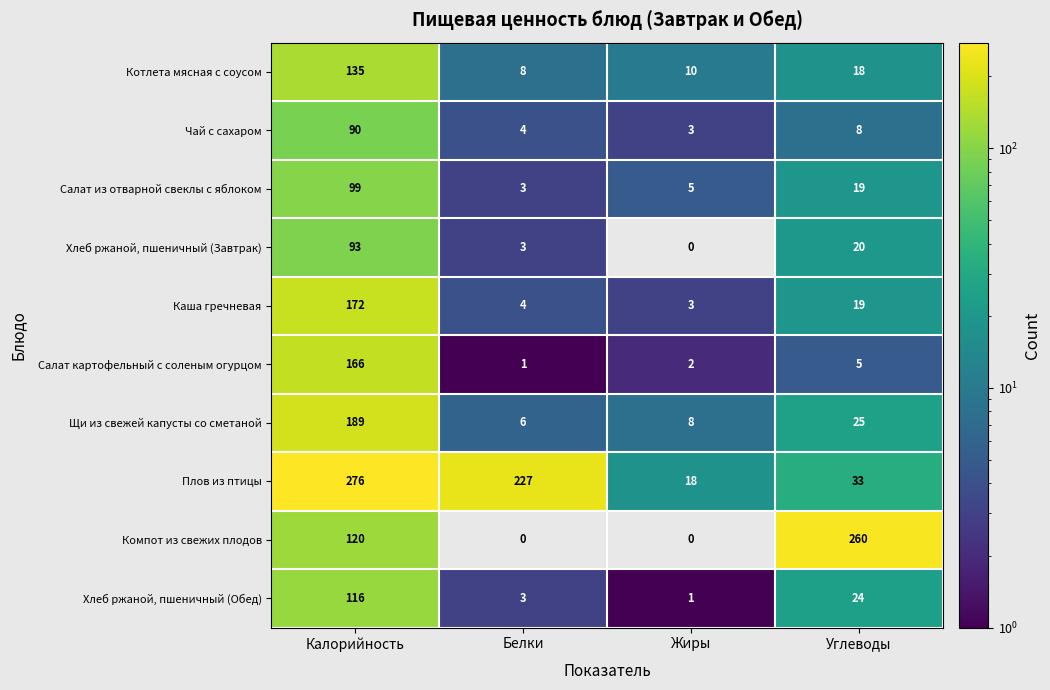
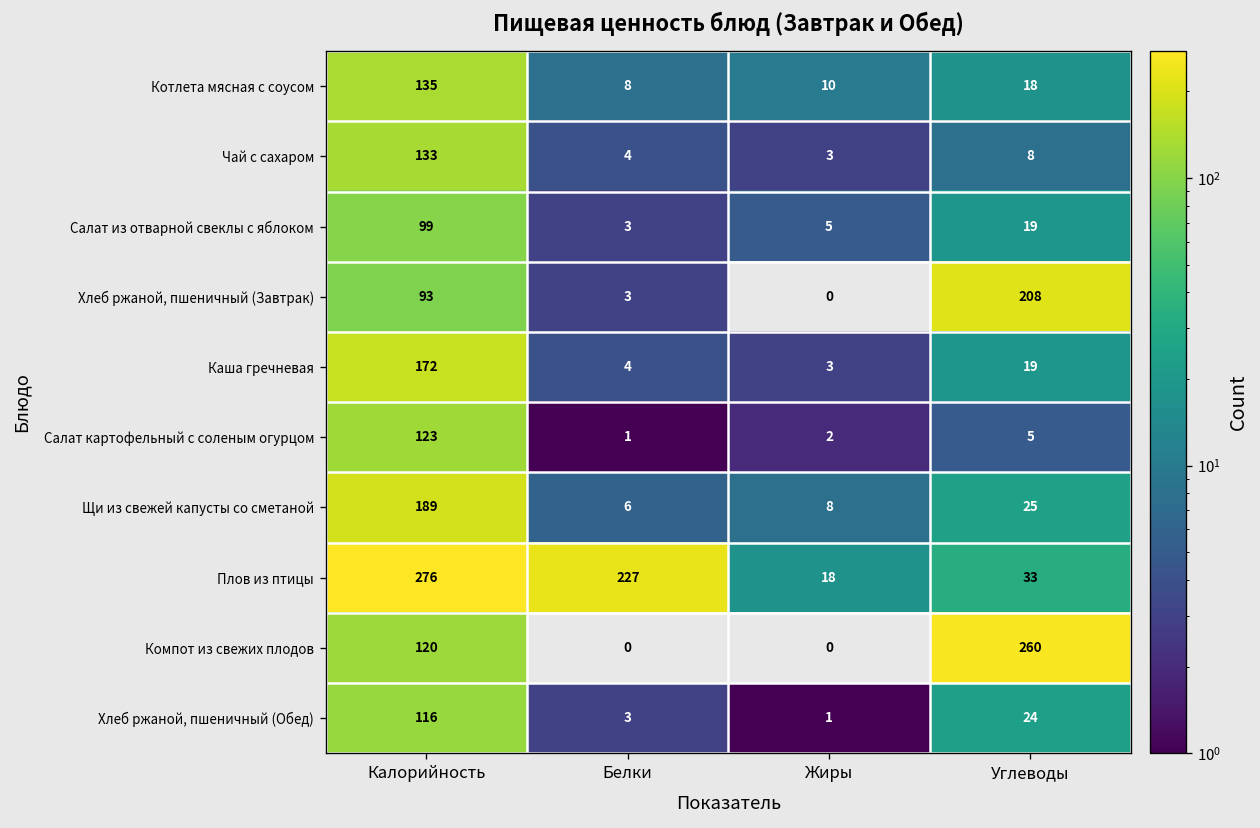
  {
    "Котлета мясная с соусом": {
      "Калорийность": 135,
      "Белки": 8,
      "Жиры": 10,
      "Углеводы": 18
    },
    "Чай с сахаром": {
-     "Калорийность": 90,
+     "Калорийность": 133,
      "Белки": 4,
      "Жиры": 3,
      "Углеводы": 8
    },
    "Салат из отварной свеклы с яблоком": {
      "Калорийность": 99,
      "Белки": 3,
      "Жиры": 5,
      "Углеводы": 19
    },
    "Хлеб ржаной, пшеничный (Завтрак)": {
      "Калорийность": 93,
      "Белки": 3,
      "Жиры": 0,
-     "Углеводы": 20
+     "Углеводы": 208
    },
    "Каша гречневая": {
      "Калорийность": 172,
      "Белки": 4,
      "Жиры": 3,
      "Углеводы": 19
    },
    "Салат картофельный с соленым огурцом": {
-     "Калорийность": 166,
+     "Калорийность": 123,
      "Белки": 1,
      "Жиры": 2,
      "Углеводы": 5
    },
    "Щи из свежей капусты со сметаной": {
      "Калорийность": 189,
      "Белки": 6,
      "Жиры": 8,
      "Углеводы": 25
    },
    "Плов из птицы": {
      "Калорийность": 276,
      "Белки": 227,
      "Жиры": 18,
      "Углеводы": 33
    },
    "Компот из свежих плодов": {
      "Калорийность": 120,
      "Белки": 0,
      "Жиры": 0,
      "Углеводы": 260
    },
    "Хлеб ржаной, пшеничный (Обед)": {
      "Калорийность": 116,
      "Белки": 3,
      "Жиры": 1,
      "Углеводы": 24
    }
  }
